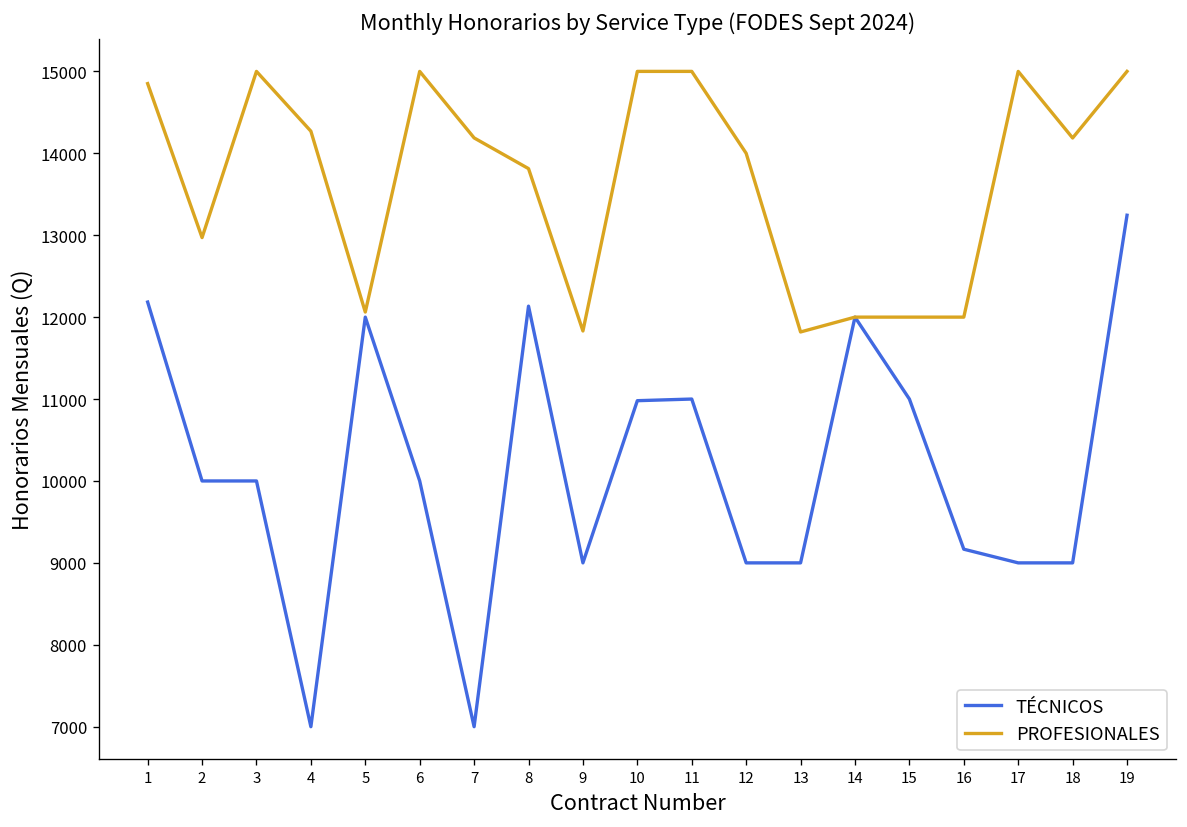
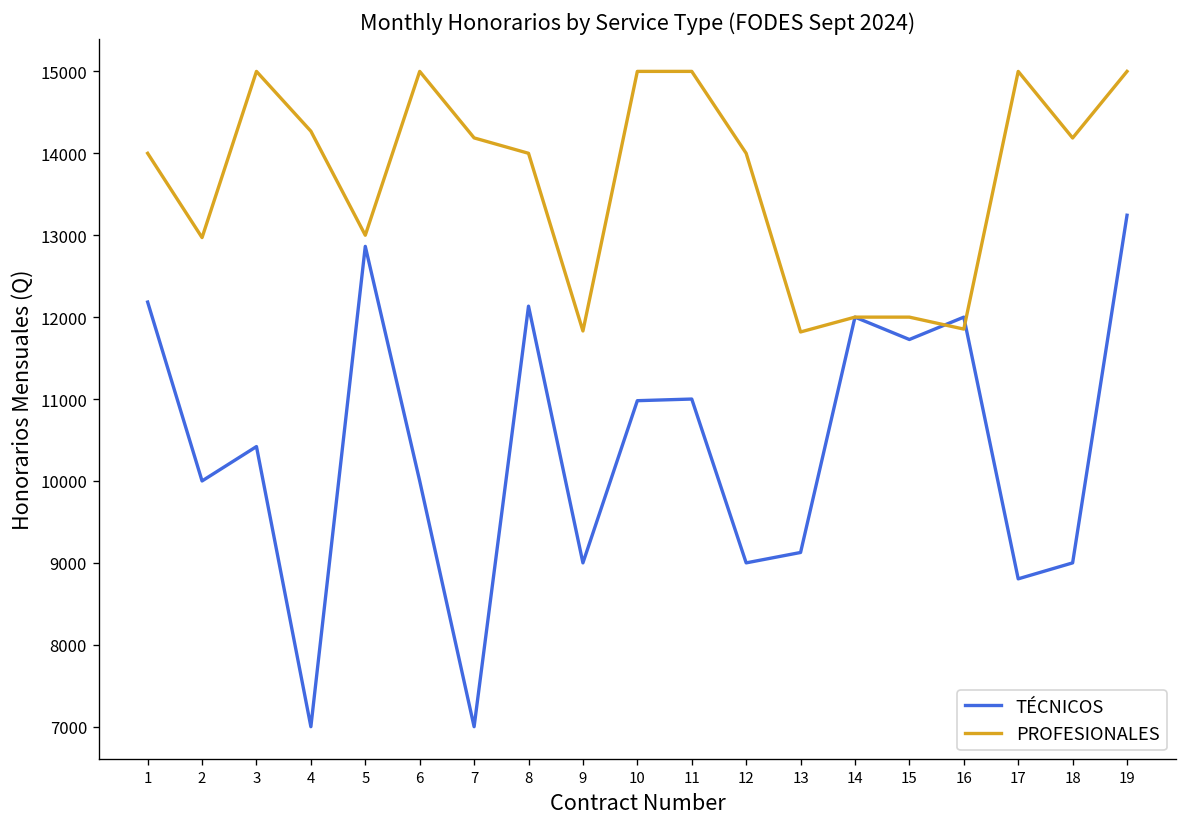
  {
    "TÉCNICOS": {
      "1": 12200,
      "2": 10000,
-     "3": 10000,
+     "3": 10400,
      "4": 7000,
-     "5": 12000,
+     "5": 12900,
      "6": 10000,
      "7": 7000,
      "8": 12100,
      "9": 9000,
      "10": 11000,
      "11": 11000,
      "12": 9000,
-     "13": 9000,
-     "15": 11000,
-     "16": 9200,
-     "17": 9000,
+     "13": 9100,
+     "15": 11700,
+     "16": 12000,
+     "17": 8800,
      "18": 9000,
      "19": 13200
    },
    "PROFESIONALES": {
-     "1": 14900,
+     "1": 14000,
      "2": 13000,
      "3": 15000,
      "4": 14300,
-     "5": 12100,
+     "5": 13000,
      "6": 15000,
      "7": 14200,
-     "8": 13800,
+     "8": 14000,
      "9": 11800,
      "10": 15000,
      "11": 15000,
      "12": 14000,
      "13": 11800,
      "15": 12000,
-     "16": 12000,
+     "16": 11900,
      "17": 15000,
      "18": 14200,
      "19": 15000
    }
  }
